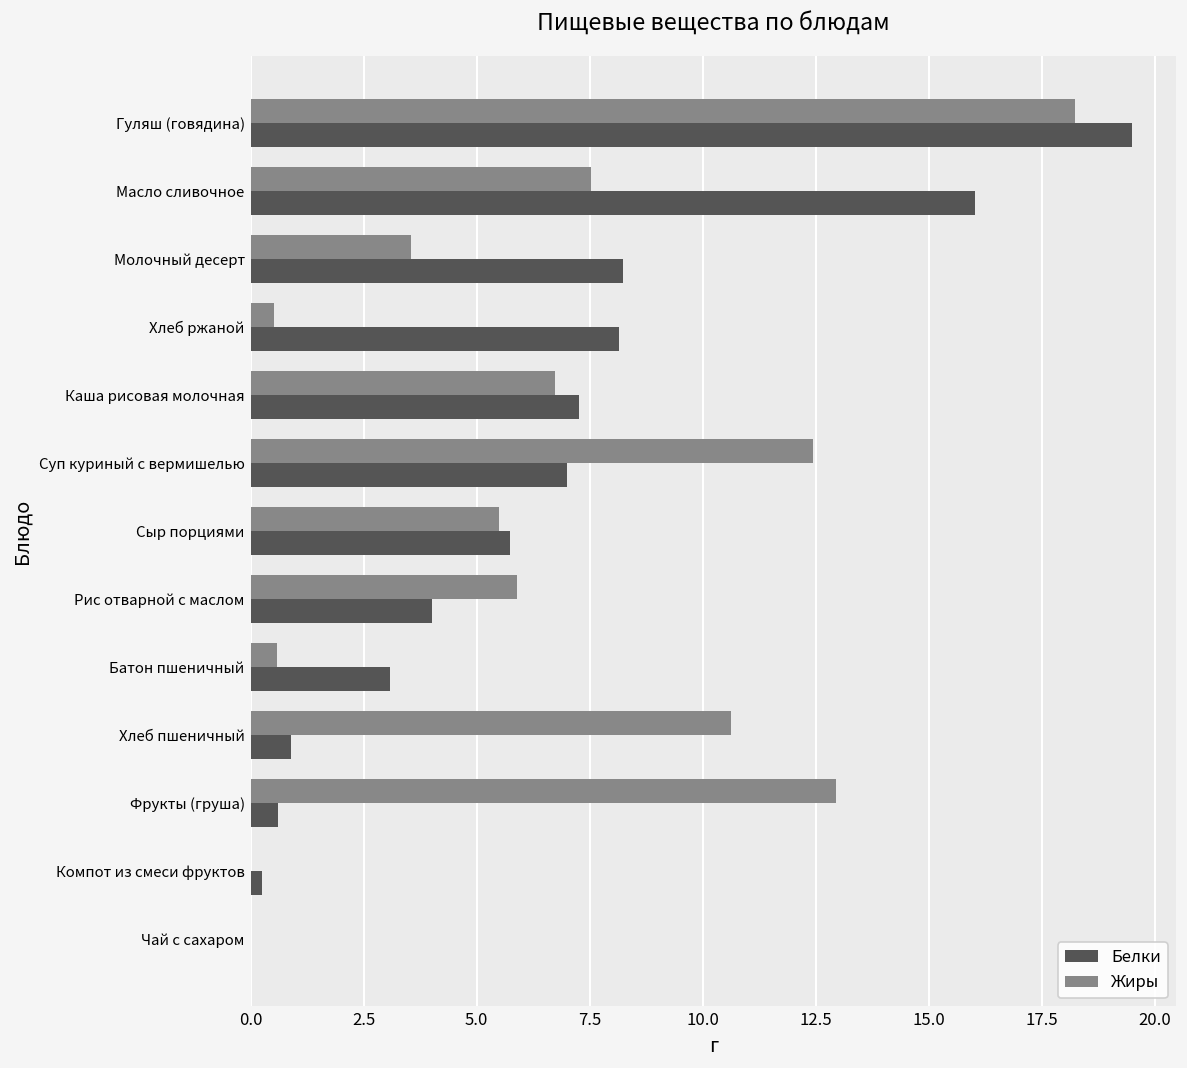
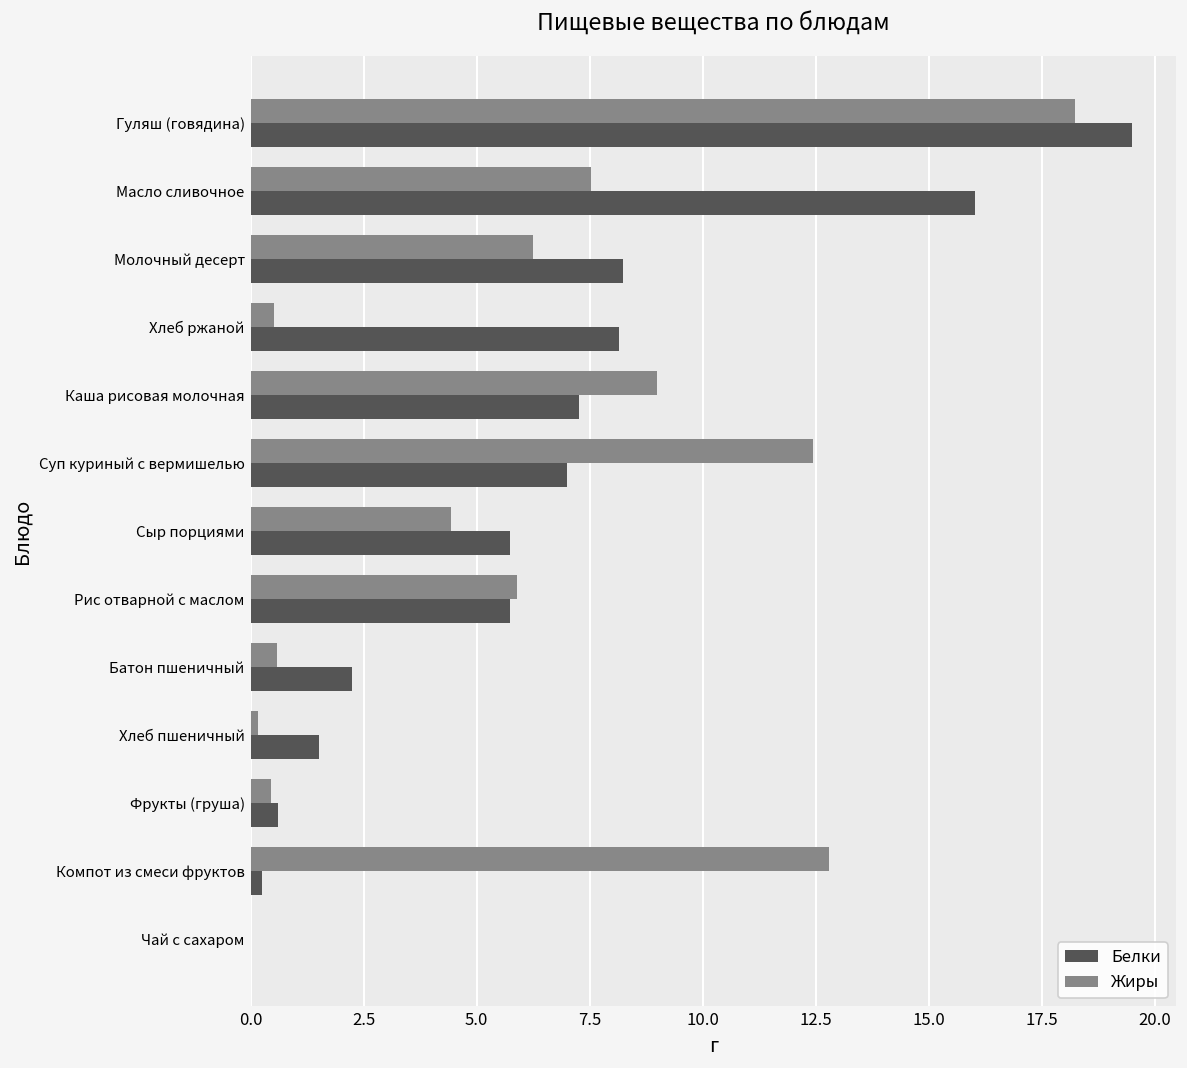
  {
    "Белки": {
      "Гуляш (говядина)": 19.5,
      "Масло сливочное": 16.0,
      "Молочный десерт": 8.3,
      "Хлеб ржаной": 8.2,
      "Каша рисовая молочная": 7.3,
      "Суп куриный с вермишелью": 7.0,
      "Сыр порциями": 5.8,
-     "Рис отварной с маслом": 4.0,
-     "Батон пшеничный": 3.1,
-     "Хлеб пшеничный": 0.9,
+     "Рис отварной с маслом": 5.7,
+     "Батон пшеничный": 2.3,
+     "Хлеб пшеничный": 1.5,
      "Фрукты (груша)": 0.6,
      "Компот из смеси фруктов": 0.3,
      "Чай с сахаром": 0.0
    },
    "Жиры": {
      "Гуляш (говядина)": 18.2,
      "Масло сливочное": 7.5,
-     "Молочный десерт": 3.5,
+     "Молочный десерт": 6.3,
      "Хлеб ржаной": 0.5,
-     "Каша рисовая молочная": 6.7,
+     "Каша рисовая молочная": 9.0,
      "Суп куриный с вермишелью": 12.5,
-     "Сыр порциями": 5.5,
+     "Сыр порциями": 4.4,
      "Рис отварной с маслом": 5.9,
      "Батон пшеничный": 0.6,
-     "Хлеб пшеничный": 10.6,
-     "Фрукты (груша)": 13.0,
-     "Компот из смеси фруктов": 0.0,
+     "Хлеб пшеничный": 0.2,
+     "Фрукты (груша)": 0.5,
+     "Компот из смеси фруктов": 12.8,
      "Чай с сахаром": 0.0
    }
  }
